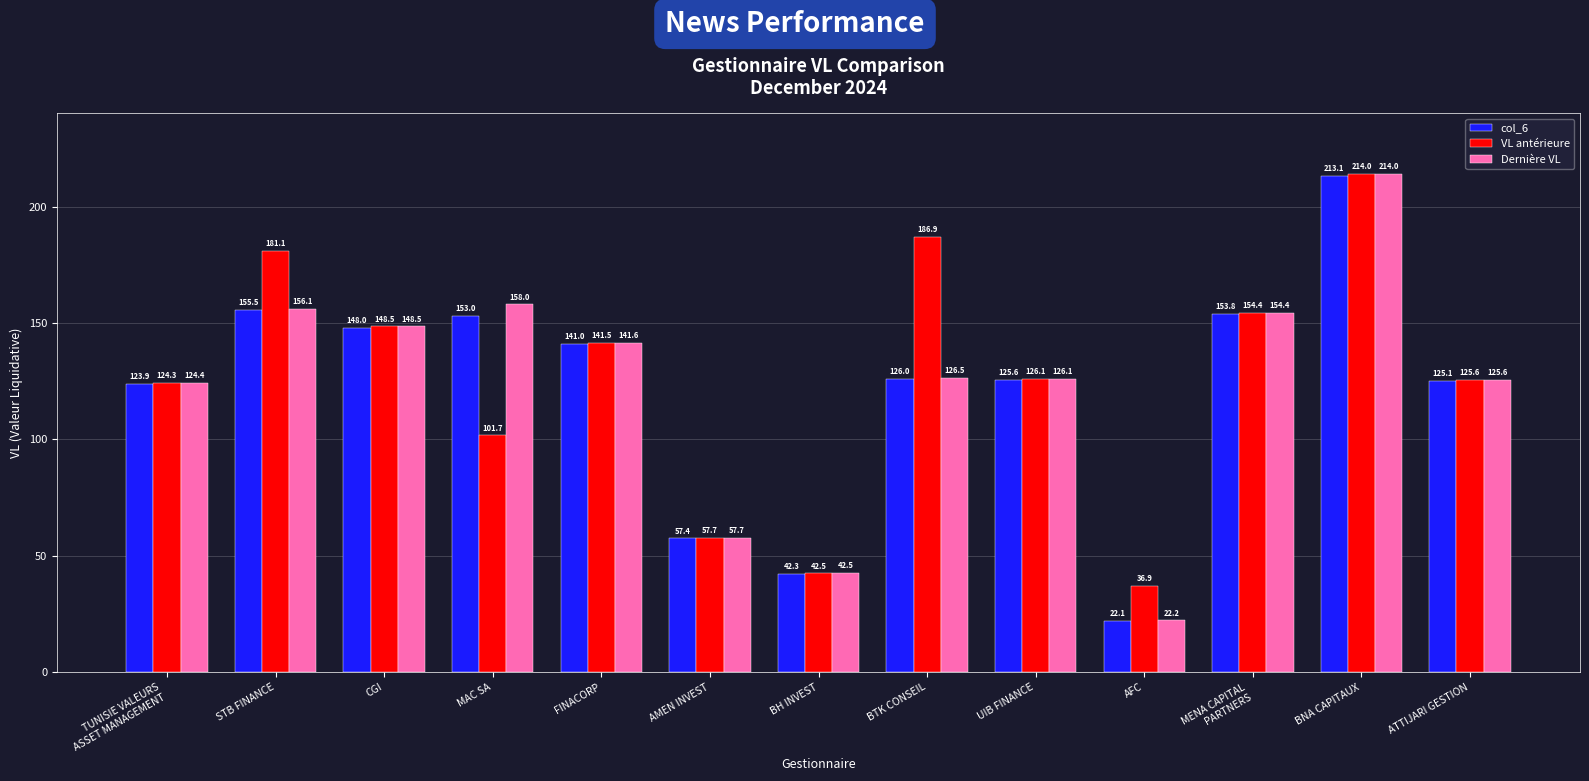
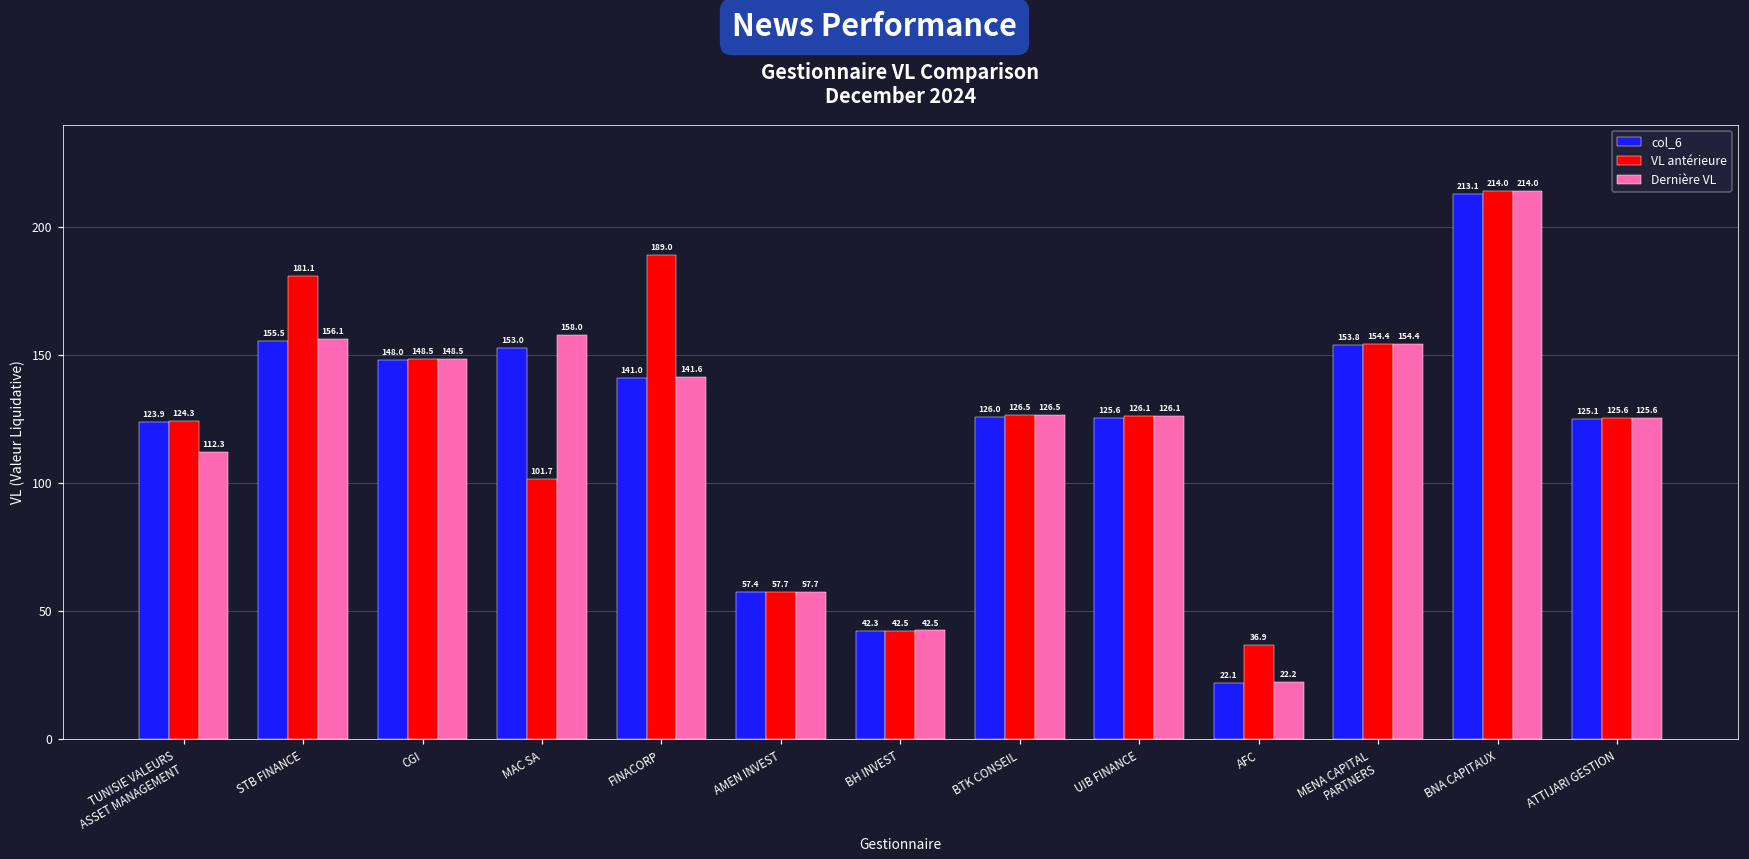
  {
    "col_6": {
      "TUNISIE VALEURS ASSET MANAGEMENT": 123.9,
      "STB FINANCE": 155.5,
      "CGI": 148.0,
      "MAC SA": 153.0,
      "FINACORP": 141.0,
      "AMEN INVEST": 57.4,
      "BH INVEST": 42.3,
      "BTK CONSEIL": 126.0,
      "UIB FINANCE": 125.6,
      "AFC": 22.1,
      "MENA CAPITAL PARTNERS": 153.8,
      "BNA CAPITAUX": 213.1,
      "ATTIJARI GESTION": 125.1
    },
    "VL antérieure": {
      "TUNISIE VALEURS ASSET MANAGEMENT": 124.3,
      "STB FINANCE": 181.1,
      "CGI": 148.5,
      "MAC SA": 101.7,
-     "FINACORP": 141.5,
+     "FINACORP": 189.0,
      "AMEN INVEST": 57.7,
      "BH INVEST": 42.5,
-     "BTK CONSEIL": 186.9,
+     "BTK CONSEIL": 126.5,
      "UIB FINANCE": 126.1,
      "AFC": 36.9,
      "MENA CAPITAL PARTNERS": 154.4,
      "BNA CAPITAUX": 214.0,
      "ATTIJARI GESTION": 125.6
    },
    "Dernière VL": {
-     "TUNISIE VALEURS ASSET MANAGEMENT": 124.4,
+     "TUNISIE VALEURS ASSET MANAGEMENT": 112.3,
      "STB FINANCE": 156.1,
      "CGI": 148.5,
      "MAC SA": 158.0,
      "FINACORP": 141.6,
      "AMEN INVEST": 57.7,
      "BH INVEST": 42.5,
      "BTK CONSEIL": 126.5,
      "UIB FINANCE": 126.1,
      "AFC": 22.2,
      "MENA CAPITAL PARTNERS": 154.4,
      "BNA CAPITAUX": 214.0,
      "ATTIJARI GESTION": 125.6
    }
  }
